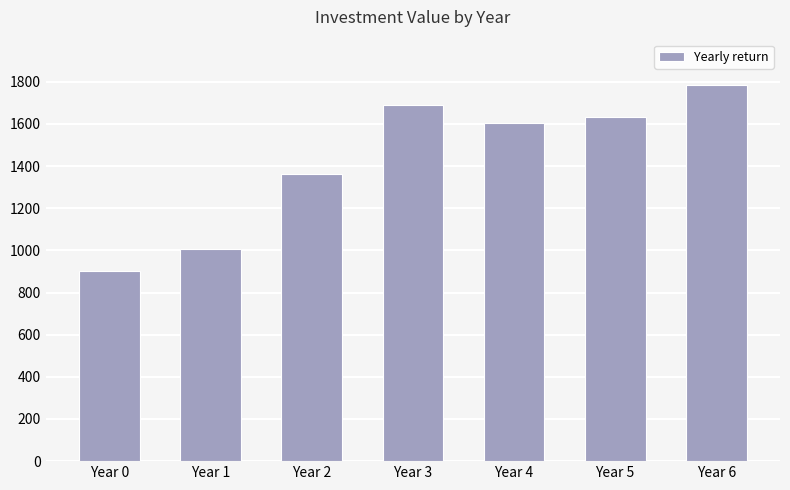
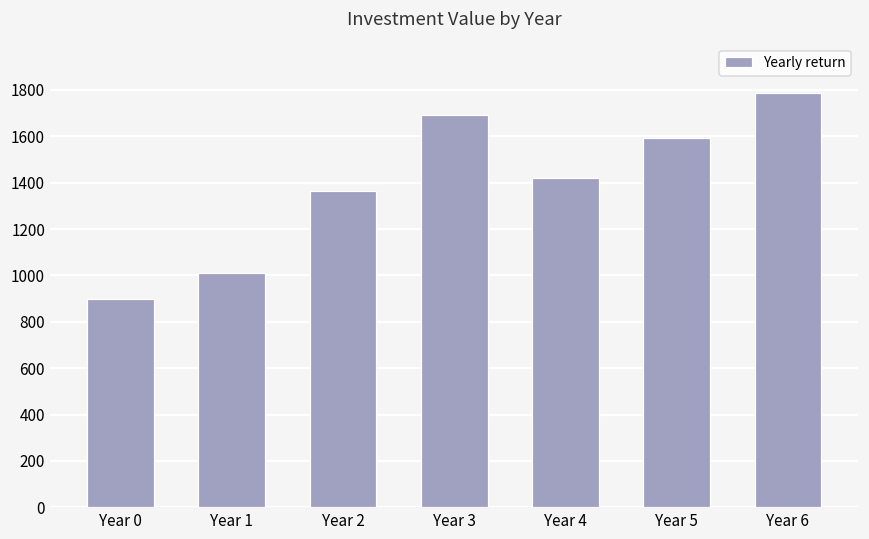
  {
    "Year 0": 900,
    "Year 1": 1010,
    "Year 2": 1360,
    "Year 3": 1690,
-   "Year 4": 1600,
-   "Year 5": 1630,
+   "Year 4": 1420,
+   "Year 5": 1590,
    "Year 6": 1790
  }
